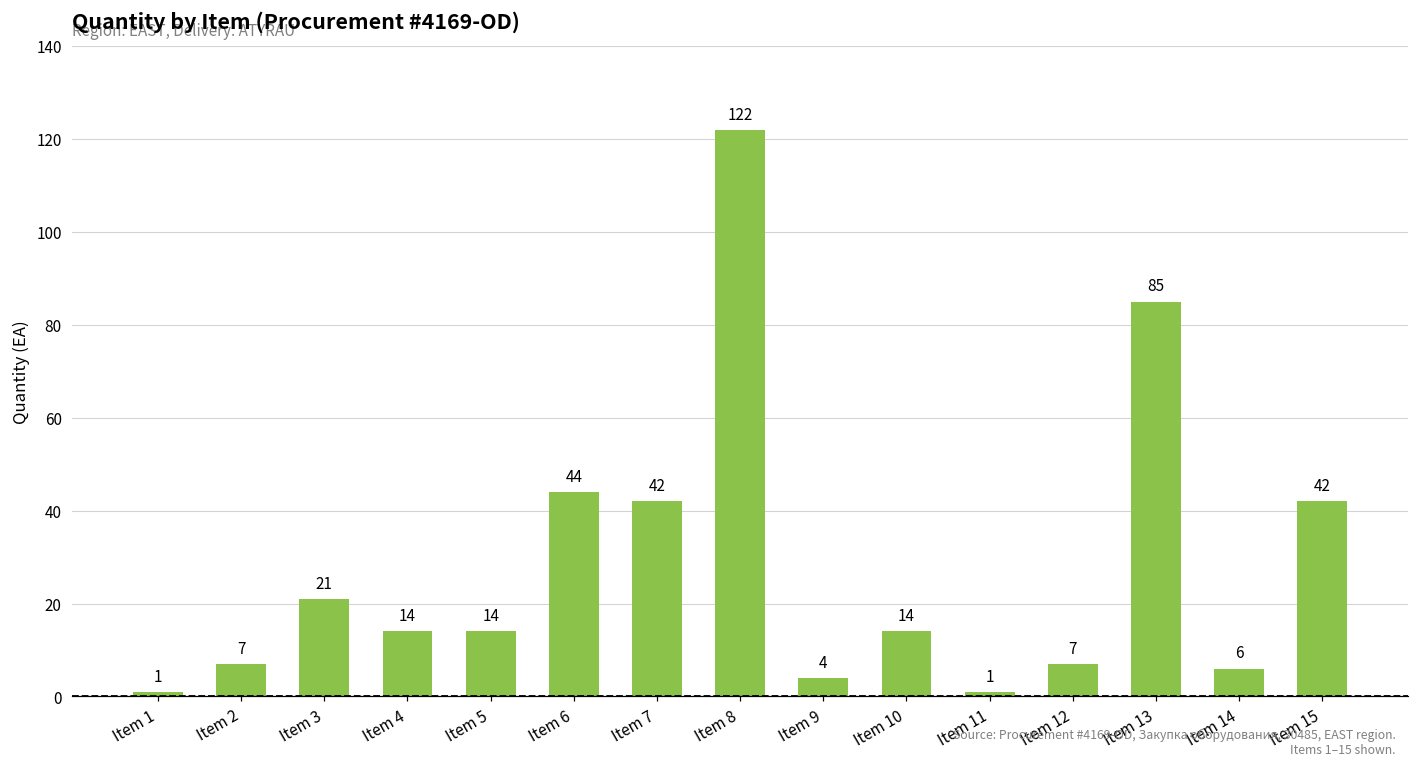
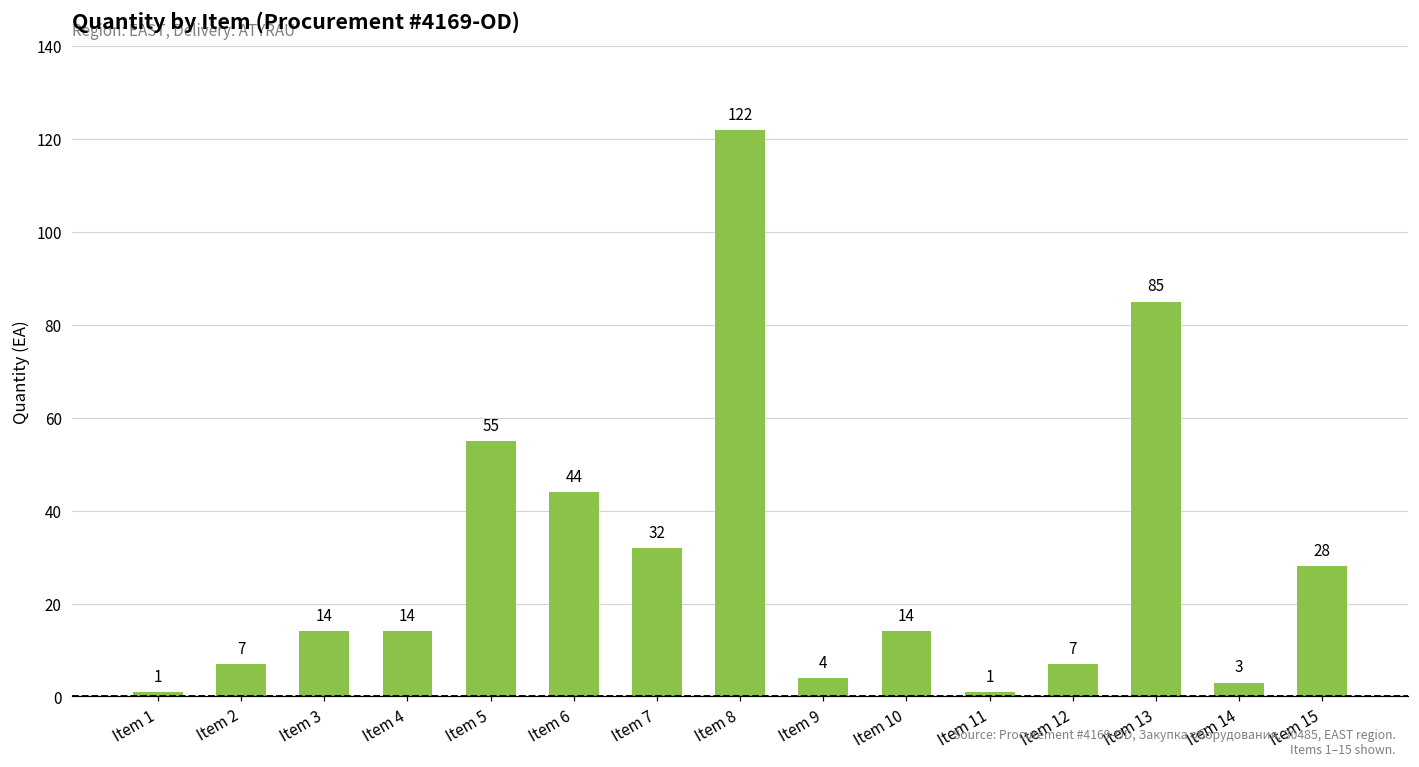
  {
    "Item 1": 1,
    "Item 2": 7,
-   "Item 3": 21,
+   "Item 3": 14,
    "Item 4": 14,
-   "Item 5": 14,
+   "Item 5": 55,
    "Item 6": 44,
-   "Item 7": 42,
+   "Item 7": 32,
    "Item 8": 122,
    "Item 9": 4,
    "Item 10": 14,
    "Item 11": 1,
    "Item 12": 7,
    "Item 13": 85,
-   "Item 14": 6,
-   "Item 15": 42
+   "Item 14": 3,
+   "Item 15": 28
  }
